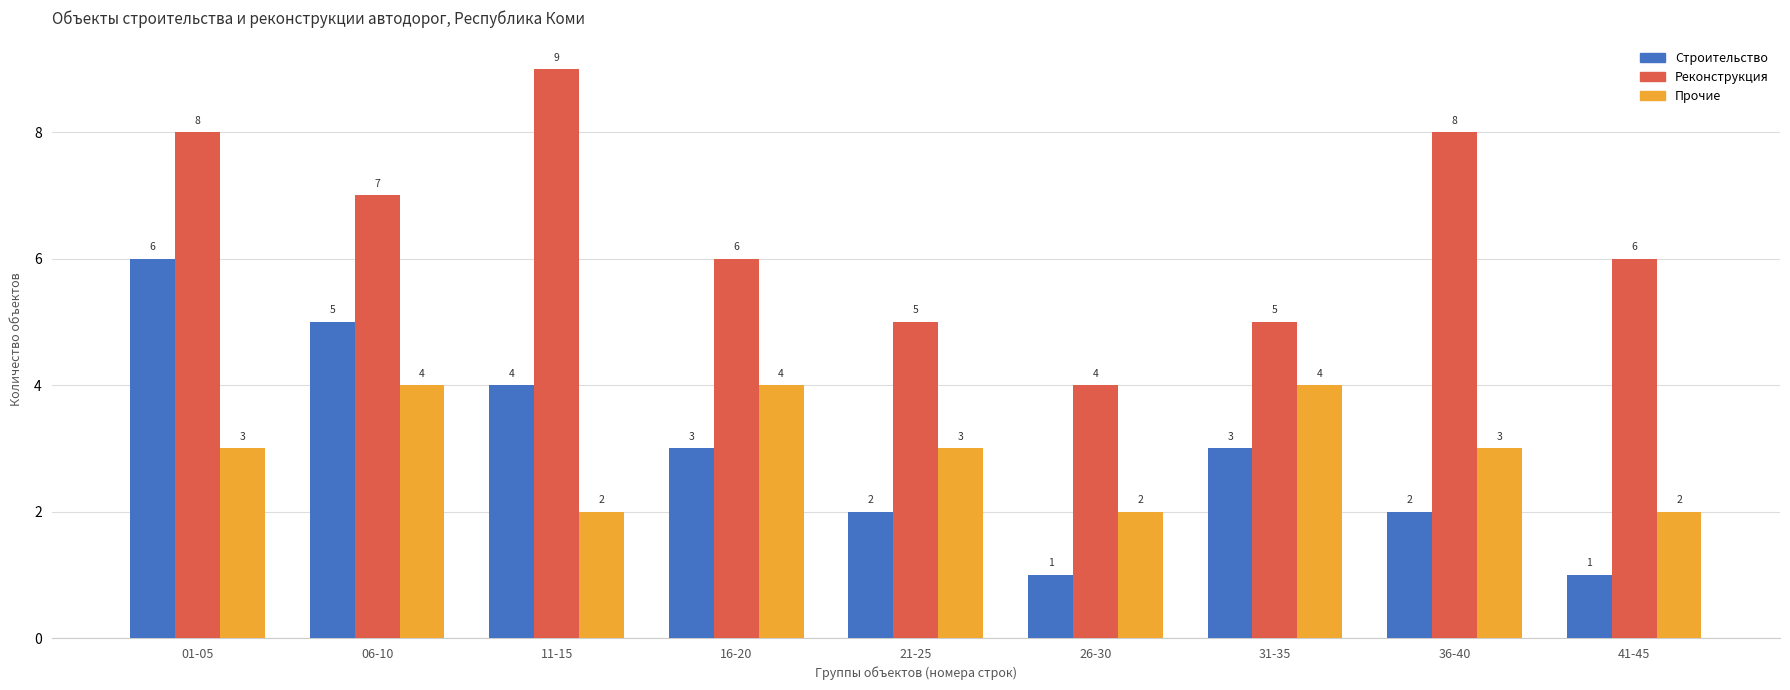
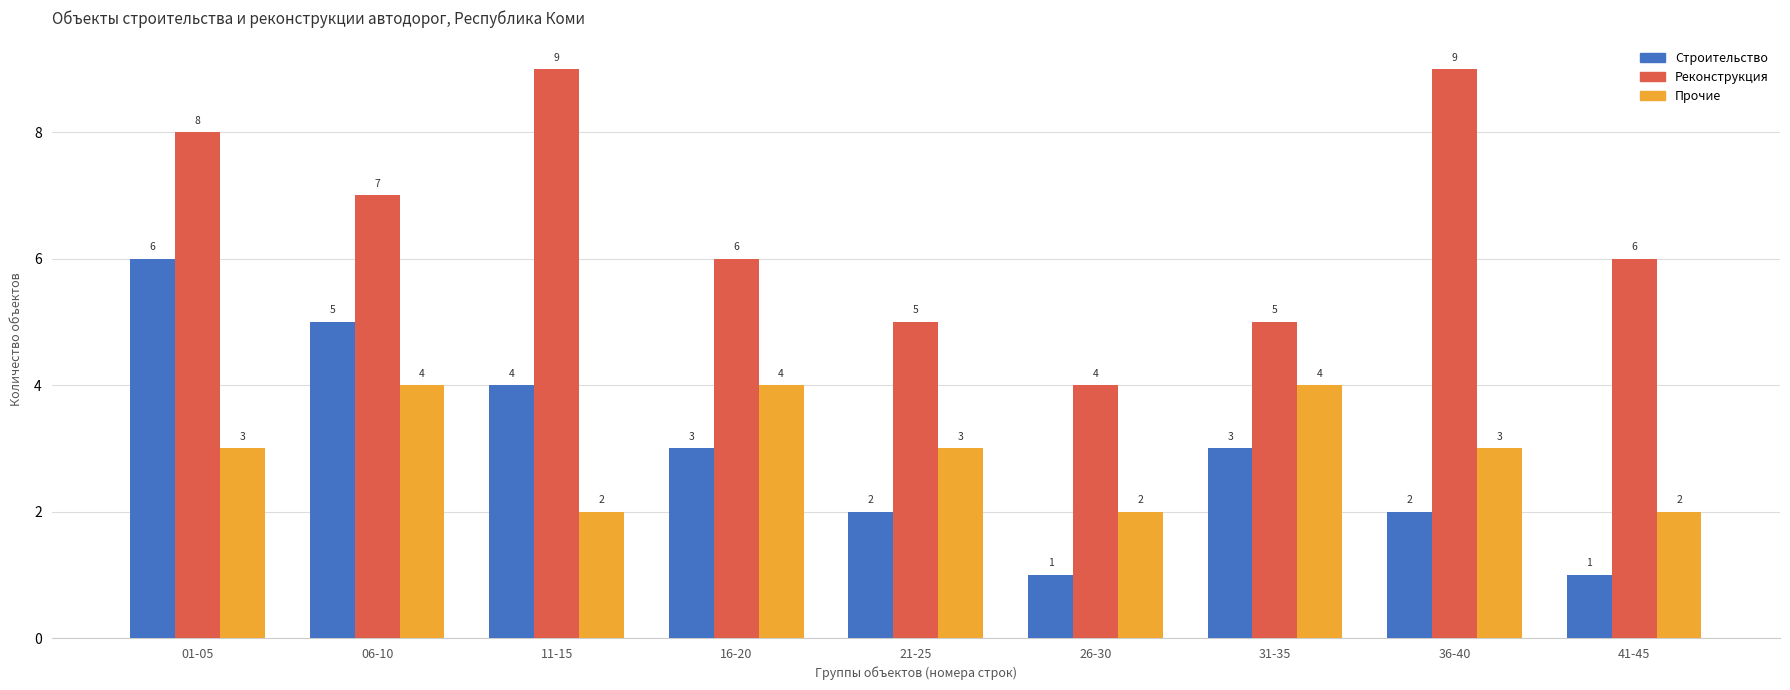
  {
    "Строительство": {
      "01-05": 6,
      "06-10": 5,
      "11-15": 4,
      "16-20": 3,
      "21-25": 2,
      "26-30": 1,
      "31-35": 3,
      "36-40": 2,
      "41-45": 1
    },
    "Реконструкция": {
      "01-05": 8,
      "06-10": 7,
      "11-15": 9,
      "16-20": 6,
      "21-25": 5,
      "26-30": 4,
      "31-35": 5,
-     "36-40": 8,
+     "36-40": 9,
      "41-45": 6
    },
    "Прочие": {
      "01-05": 3,
      "06-10": 4,
      "11-15": 2,
      "16-20": 4,
      "21-25": 3,
      "26-30": 2,
      "31-35": 4,
      "36-40": 3,
      "41-45": 2
    }
  }
